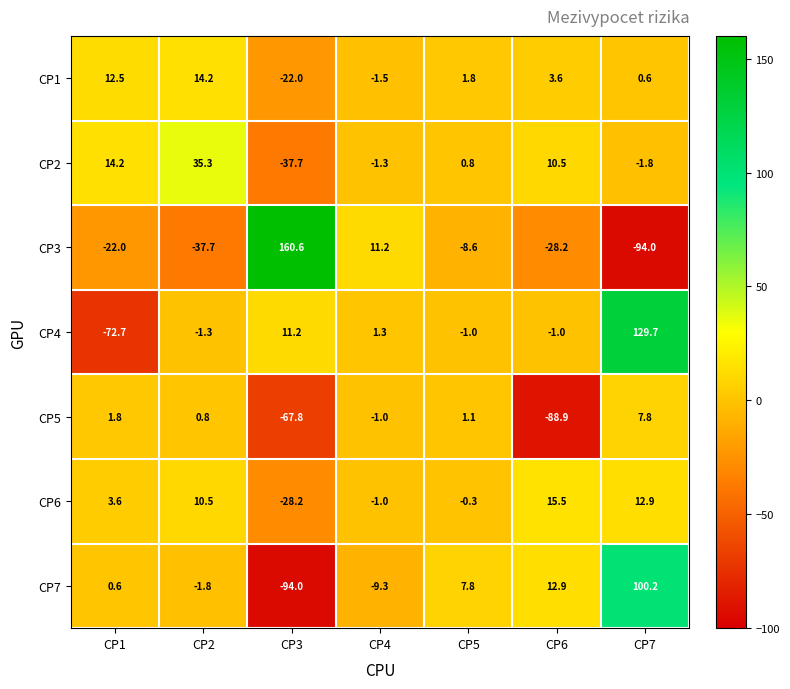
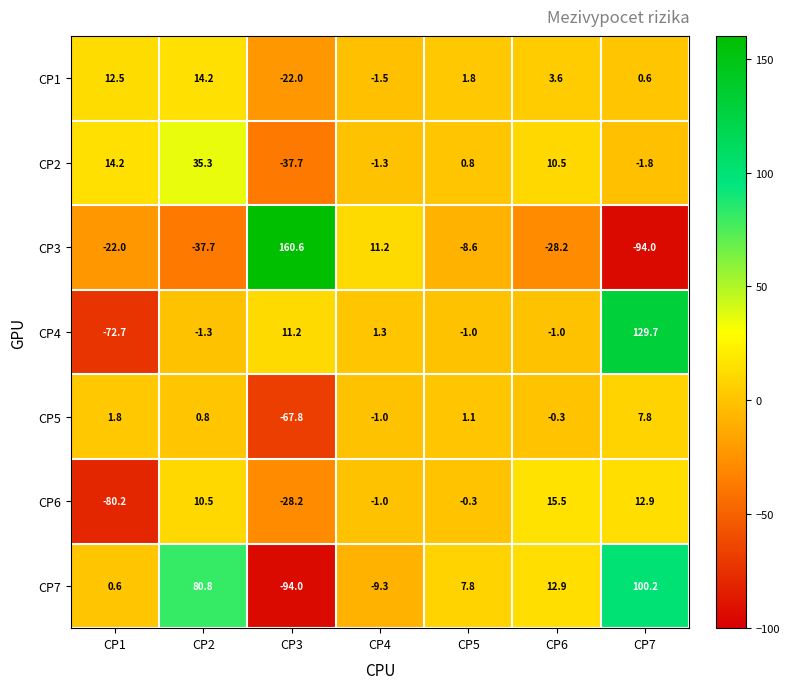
  {
    "CP1": {
      "CP1": 12.5,
      "CP2": 14.2,
      "CP3": -22.0,
      "CP4": -1.5,
      "CP5": 1.8,
      "CP6": 3.6,
      "CP7": 0.6
    },
    "CP2": {
      "CP1": 14.2,
      "CP2": 35.3,
      "CP3": -37.7,
      "CP4": -1.3,
      "CP5": 0.8,
      "CP6": 10.5,
      "CP7": -1.8
    },
    "CP3": {
      "CP1": -22.0,
      "CP2": -37.7,
      "CP3": 160.6,
      "CP4": 11.2,
      "CP5": -8.6,
      "CP6": -28.2,
      "CP7": -94.0
    },
    "CP4": {
      "CP1": -72.7,
      "CP2": -1.3,
      "CP3": 11.2,
      "CP4": 1.3,
      "CP5": -1.0,
      "CP6": -1.0,
      "CP7": 129.7
    },
    "CP5": {
      "CP1": 1.8,
      "CP2": 0.8,
      "CP3": -67.8,
      "CP4": -1.0,
      "CP5": 1.1,
-     "CP6": -88.9,
+     "CP6": -0.3,
      "CP7": 7.8
    },
    "CP6": {
-     "CP1": 3.6,
+     "CP1": -80.2,
      "CP2": 10.5,
      "CP3": -28.2,
      "CP4": -1.0,
      "CP5": -0.3,
      "CP6": 15.5,
      "CP7": 12.9
    },
    "CP7": {
      "CP1": 0.6,
-     "CP2": -1.8,
+     "CP2": 80.8,
      "CP3": -94.0,
      "CP4": -9.3,
      "CP5": 7.8,
      "CP6": 12.9,
      "CP7": 100.2
    }
  }
